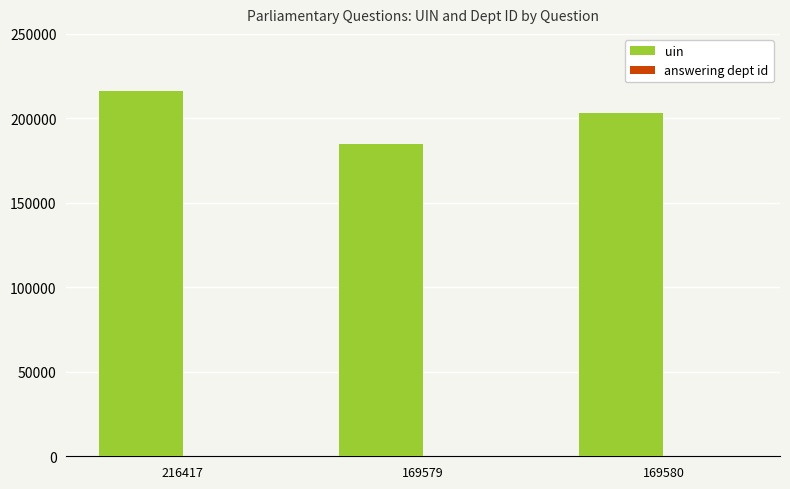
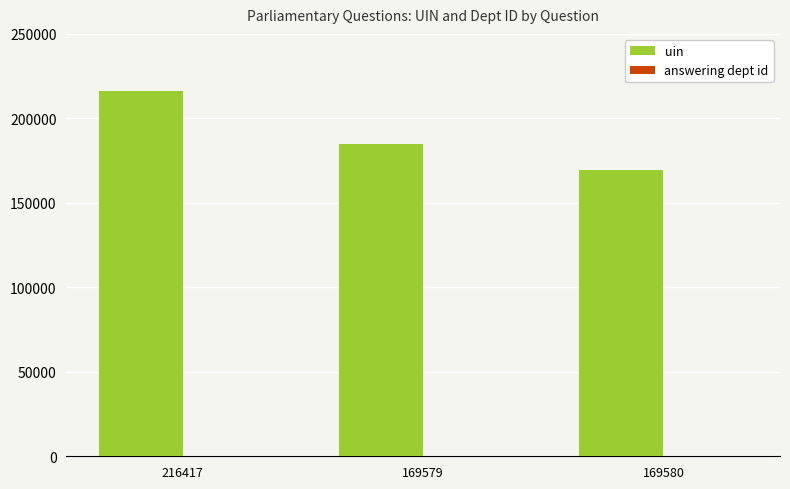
  {
    "uin": {
      "216417": 216000,
      "169579": 185000,
-     "169580": 203000
+     "169580": 170000
    }
  }
